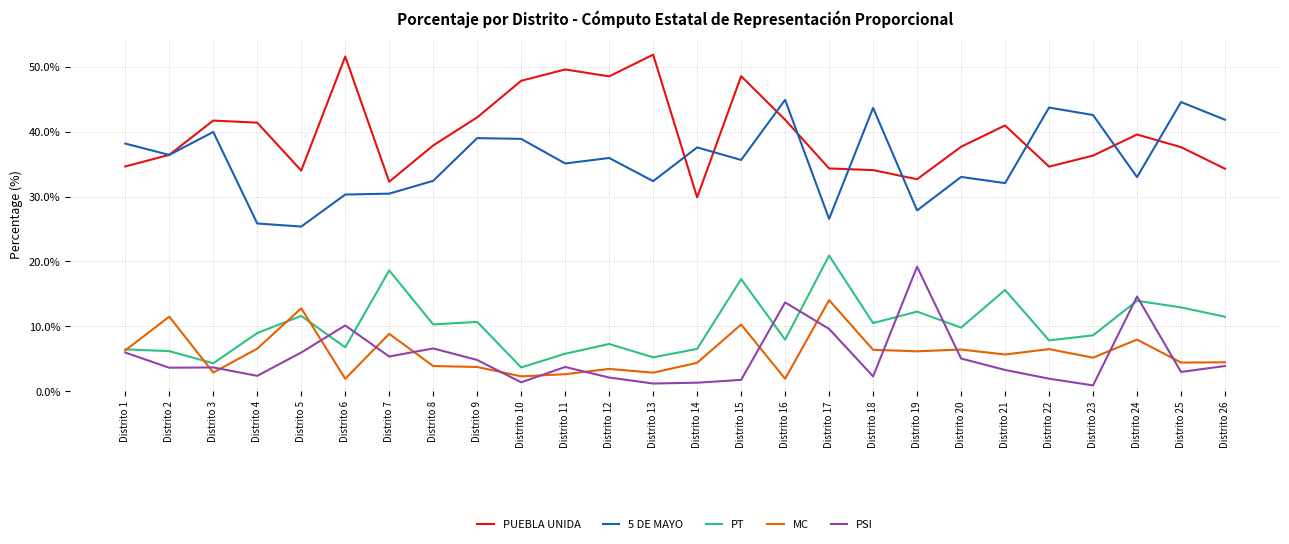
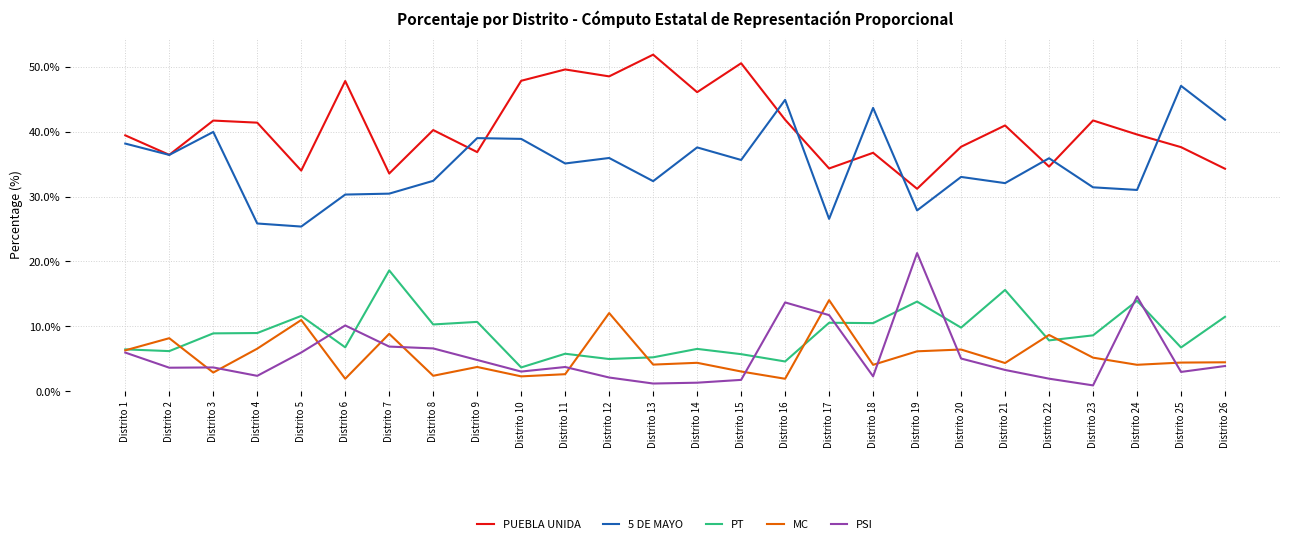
  {
    "PUEBLA UNIDA": {
-     "Distrito 1": "35%",
+     "Distrito 1": "39%",
      "Distrito 3": "42%",
      "Distrito 4": "41%",
      "Distrito 5": "34%",
-     "Distrito 6": "52%",
-     "Distrito 7": "32%",
-     "Distrito 8": "38%",
-     "Distrito 9": "42%",
+     "Distrito 6": "48%",
+     "Distrito 7": "34%",
+     "Distrito 8": "40%",
+     "Distrito 9": "37%",
      "Distrito 10": "48%",
      "Distrito 11": "50%",
      "Distrito 12": "49%",
      "Distrito 13": "52%",
-     "Distrito 14": "30%",
-     "Distrito 15": "49%",
+     "Distrito 14": "46%",
+     "Distrito 15": "51%",
      "Distrito 16": "42%",
      "Distrito 17": "34%",
-     "Distrito 18": "34%",
-     "Distrito 19": "33%",
+     "Distrito 18": "37%",
+     "Distrito 19": "31%",
      "Distrito 20": "38%",
      "Distrito 21": "41%",
      "Distrito 22": "35%",
-     "Distrito 23": "36%",
+     "Distrito 23": "42%",
      "Distrito 24": "40%",
      "Distrito 25": "38%",
      "Distrito 26": "34%"
    },
    "5 DE MAYO": {
      "Distrito 1": "38%",
      "Distrito 3": "40%",
      "Distrito 4": "26%",
      "Distrito 5": "25%",
      "Distrito 6": "30%",
      "Distrito 7": "30%",
      "Distrito 8": "32%",
      "Distrito 9": "39%",
      "Distrito 10": "39%",
      "Distrito 11": "35%",
      "Distrito 12": "36%",
      "Distrito 13": "32%",
      "Distrito 14": "38%",
      "Distrito 15": "36%",
      "Distrito 16": "45%",
      "Distrito 17": "27%",
      "Distrito 18": "44%",
      "Distrito 19": "28%",
      "Distrito 20": "33%",
      "Distrito 21": "32%",
-     "Distrito 22": "44%",
-     "Distrito 23": "43%",
-     "Distrito 24": "33%",
-     "Distrito 25": "45%",
+     "Distrito 22": "36%",
+     "Distrito 23": "31%",
+     "Distrito 24": "31%",
+     "Distrito 25": "47%",
      "Distrito 26": "42%"
    },
    "PT": {
      "Distrito 2": "6%",
-     "Distrito 3": "4%",
+     "Distrito 3": "9%",
      "Distrito 4": "9%",
      "Distrito 5": "12%",
      "Distrito 6": "7%",
      "Distrito 7": "19%",
      "Distrito 8": "10%",
      "Distrito 9": "11%",
      "Distrito 10": "4%",
      "Distrito 11": "6%",
-     "Distrito 12": "7%",
+     "Distrito 12": "5%",
      "Distrito 13": "5%",
      "Distrito 14": "7%",
-     "Distrito 15": "17%",
-     "Distrito 16": "8%",
-     "Distrito 17": "21%",
+     "Distrito 15": "6%",
+     "Distrito 16": "5%",
+     "Distrito 17": "11%",
      "Distrito 18": "10%",
-     "Distrito 19": "12%",
+     "Distrito 19": "14%",
      "Distrito 20": "10%",
      "Distrito 21": "16%",
      "Distrito 22": "8%",
      "Distrito 23": "9%",
      "Distrito 24": "14%",
-     "Distrito 25": "13%",
+     "Distrito 25": "7%",
      "Distrito 26": "11%"
    },
    "MC": {
-     "Distrito 2": "11%",
+     "Distrito 2": "8%",
      "Distrito 3": "3%",
      "Distrito 4": "7%",
-     "Distrito 5": "13%",
+     "Distrito 5": "11%",
      "Distrito 6": "2%",
      "Distrito 7": "9%",
-     "Distrito 8": "4%",
+     "Distrito 8": "2%",
      "Distrito 9": "4%",
      "Distrito 10": "2%",
      "Distrito 11": "3%",
-     "Distrito 12": "3%",
-     "Distrito 13": "3%",
+     "Distrito 12": "12%",
+     "Distrito 13": "4%",
      "Distrito 14": "4%",
-     "Distrito 15": "10%",
+     "Distrito 15": "3%",
      "Distrito 16": "2%",
      "Distrito 17": "14%",
-     "Distrito 18": "6%",
+     "Distrito 18": "4%",
      "Distrito 19": "6%",
      "Distrito 20": "6%",
-     "Distrito 21": "6%",
-     "Distrito 22": "6%",
+     "Distrito 21": "4%",
+     "Distrito 22": "9%",
      "Distrito 23": "5%",
-     "Distrito 24": "8%",
+     "Distrito 24": "4%",
      "Distrito 25": "4%",
      "Distrito 26": "4%"
    },
    "PSI": {
      "Distrito 2": "4%",
      "Distrito 3": "4%",
      "Distrito 4": "2%",
      "Distrito 5": "6%",
      "Distrito 6": "10%",
-     "Distrito 7": "5%",
+     "Distrito 7": "7%",
      "Distrito 8": "7%",
      "Distrito 9": "5%",
-     "Distrito 10": "1%",
+     "Distrito 10": "3%",
      "Distrito 11": "4%",
      "Distrito 12": "2%",
      "Distrito 13": "1%",
      "Distrito 14": "1%",
      "Distrito 15": "2%",
      "Distrito 16": "14%",
-     "Distrito 17": "10%",
+     "Distrito 17": "12%",
      "Distrito 18": "2%",
-     "Distrito 19": "19%",
+     "Distrito 19": "21%",
      "Distrito 20": "5%",
      "Distrito 21": "3%",
      "Distrito 22": "2%",
      "Distrito 23": "1%",
      "Distrito 24": "15%",
      "Distrito 25": "3%",
      "Distrito 26": "4%"
    }
  }
